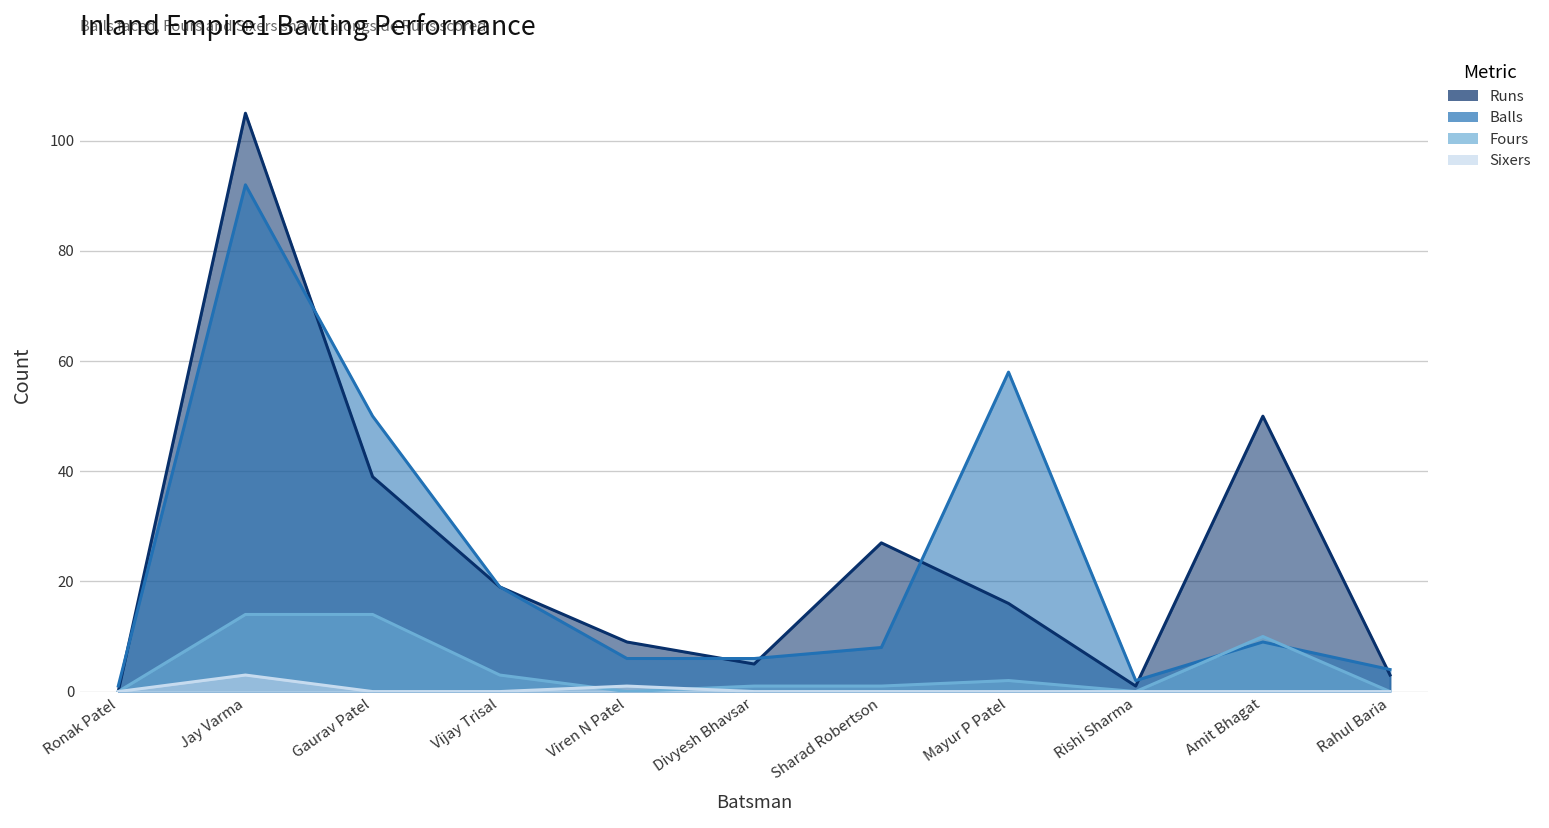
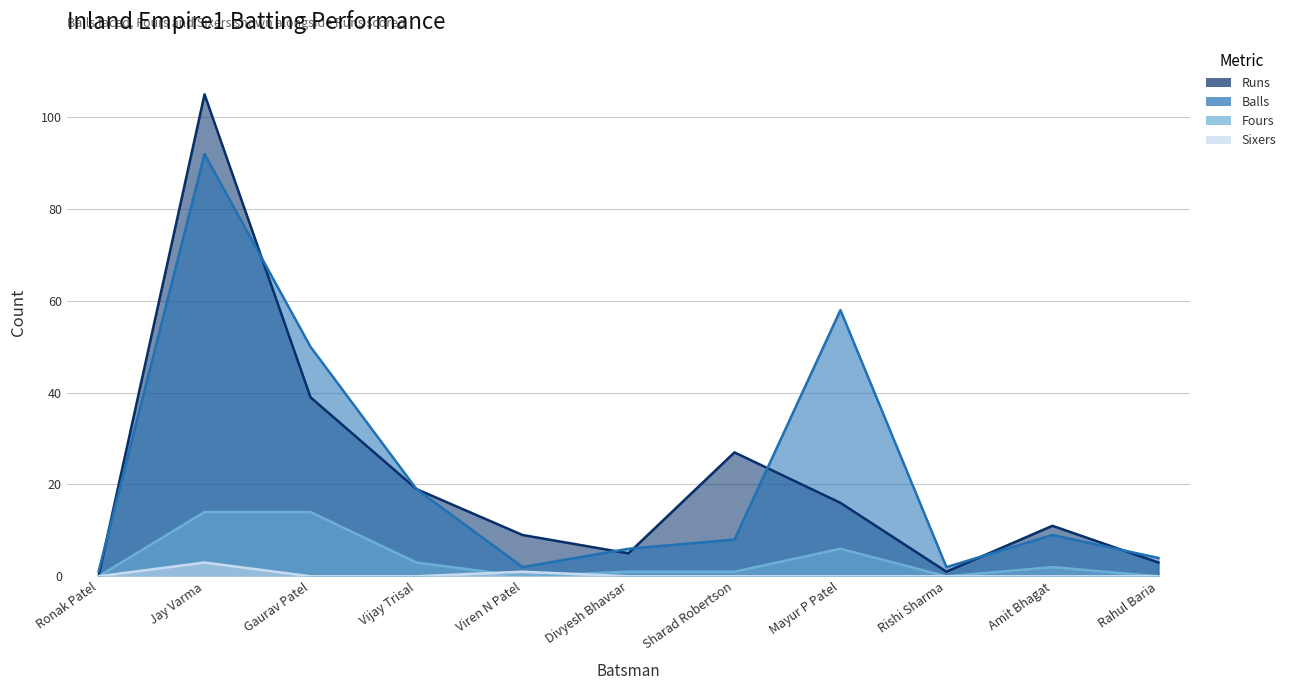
  {
    "Runs": {
      "Jay Varma": 105,
      "Gaurav Patel": 39,
      "Viren N Patel": 9,
      "Divyesh Bhavsar": 5,
      "Sharad Robertson": 27,
      "Mayur P Patel": 16,
      "Rishi Sharma": 1,
-     "Amit Bhagat": 50,
+     "Amit Bhagat": 11,
      "Rahul Baria": 3
    },
    "Balls": {
      "Ronak Patel": 1,
      "Jay Varma": 92,
      "Gaurav Patel": 50,
-     "Viren N Patel": 6,
+     "Viren N Patel": 2,
      "Divyesh Bhavsar": 6,
      "Sharad Robertson": 8,
      "Mayur P Patel": 58,
      "Rishi Sharma": 2,
      "Amit Bhagat": 9,
      "Rahul Baria": 4
    },
    "Fours": {
      "Jay Varma": 14,
      "Gaurav Patel": 14,
      "Vijay Trisal": 3,
      "Viren N Patel": 0,
      "Divyesh Bhavsar": 1,
      "Sharad Robertson": 1,
-     "Mayur P Patel": 2,
-     "Amit Bhagat": 10
+     "Mayur P Patel": 6,
+     "Amit Bhagat": 2
    },
    "Sixers": {
      "Jay Varma": 3,
      "Gaurav Patel": 0,
      "Vijay Trisal": 0,
      "Viren N Patel": 1,
      "Divyesh Bhavsar": 0,
      "Sharad Robertson": 0,
      "Mayur P Patel": 0,
      "Amit Bhagat": 0
    }
  }
